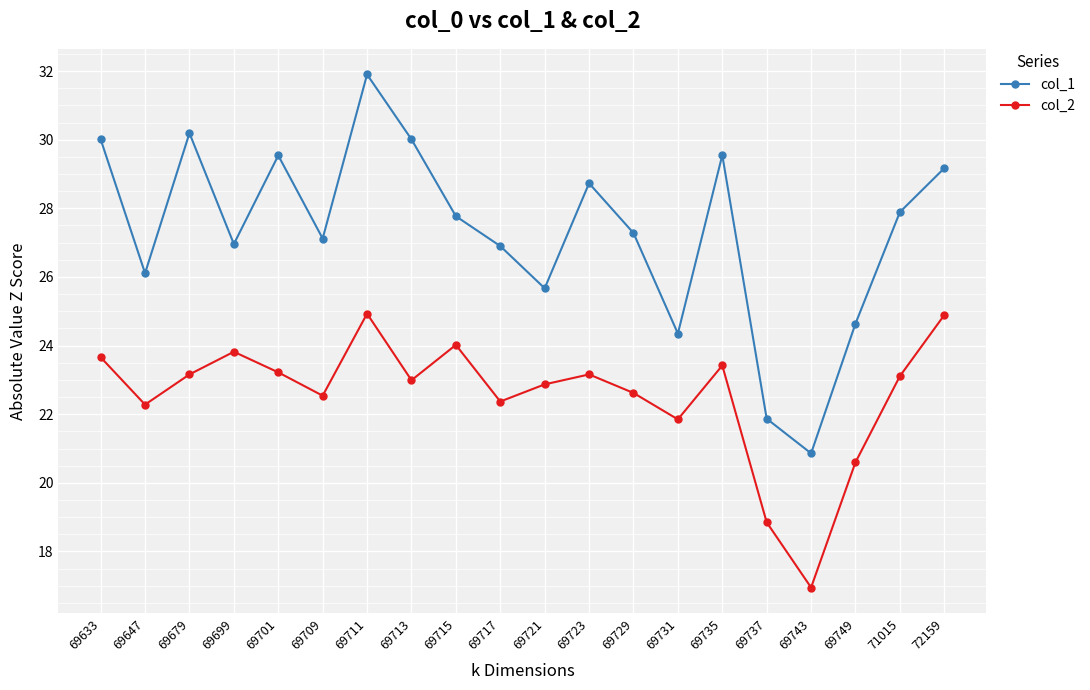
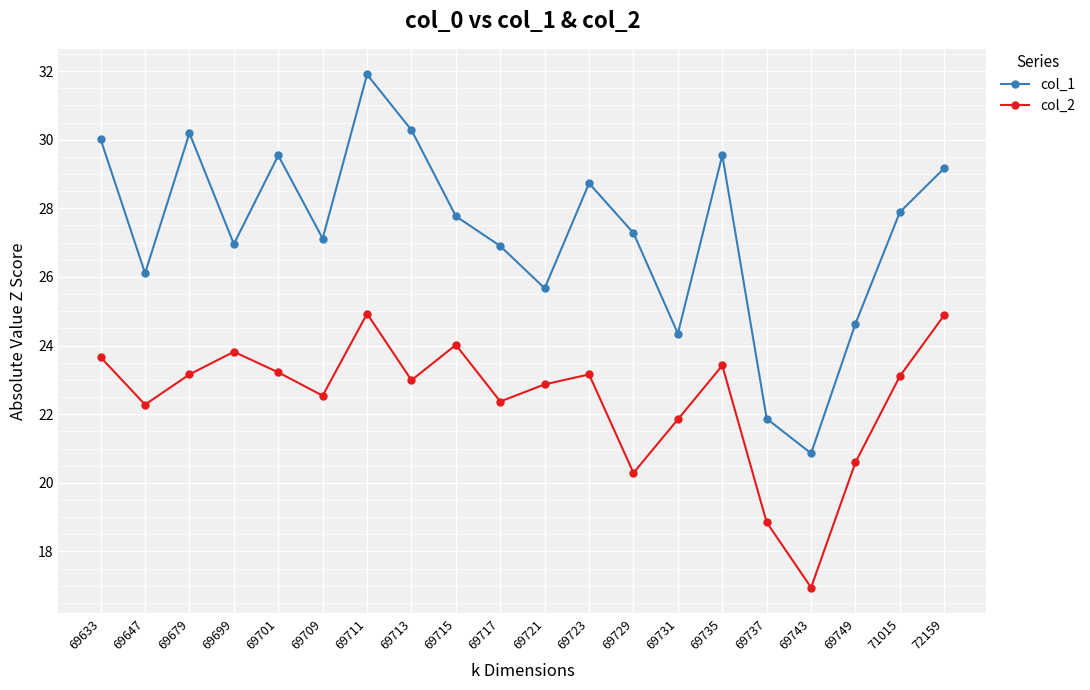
  {
    "col_1": {
      "69633": 30.0,
      "69647": 26.1,
      "69679": 30.2,
      "69699": 27.0,
      "69701": 29.5,
      "69709": 27.1,
      "69711": 31.9,
-     "69713": 30.0,
+     "69713": 30.3,
      "69715": 27.8,
      "69717": 26.9,
      "69721": 25.7,
      "69723": 28.7,
      "69729": 27.3,
      "69731": 24.4,
      "69735": 29.6,
      "69737": 21.9,
      "69743": 20.9,
      "69749": 24.6,
      "71015": 27.9,
      "72159": 29.2
    },
    "col_2": {
      "69633": 23.7,
      "69647": 22.3,
      "69679": 23.2,
      "69699": 23.8,
      "69701": 23.2,
      "69709": 22.5,
      "69711": 24.9,
      "69713": 23.0,
      "69715": 24.0,
      "69717": 22.4,
      "69721": 22.9,
      "69723": 23.2,
-     "69729": 22.6,
+     "69729": 20.3,
      "69731": 21.9,
      "69735": 23.4,
      "69737": 18.9,
      "69743": 17.0,
      "69749": 20.6,
      "71015": 23.1,
      "72159": 24.9
    }
  }
